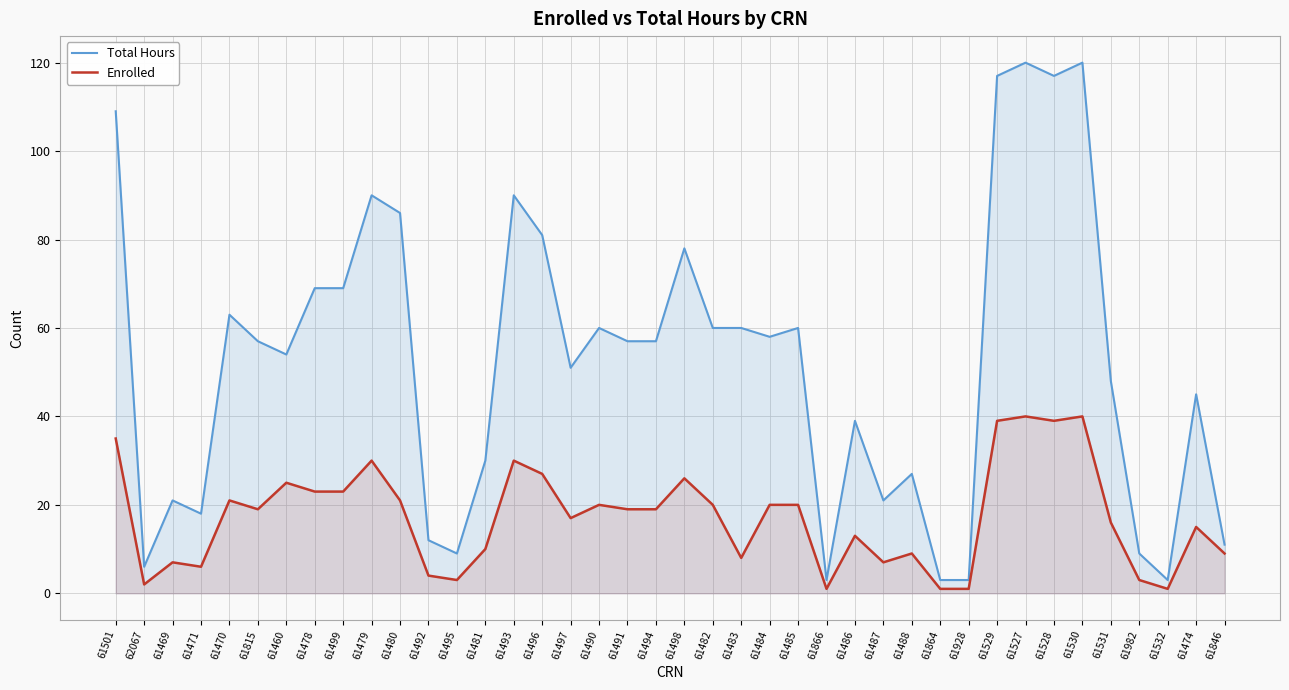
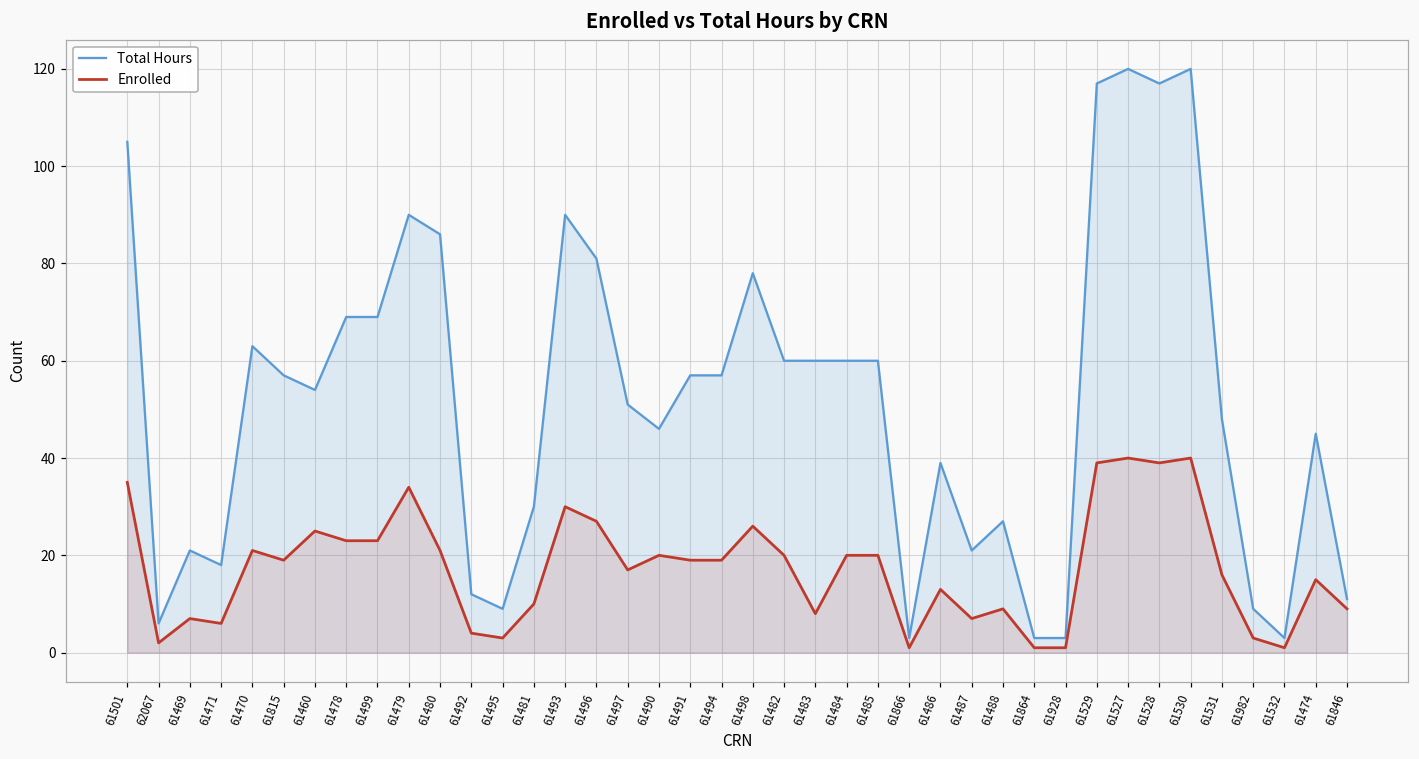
  {
    "Total Hours": {
-     "61501": 109,
+     "61501": 105,
      "62067": 6,
      "61469": 21,
      "61471": 18,
      "61470": 63,
      "61815": 57,
      "61460": 54,
      "61478": 69,
      "61499": 69,
      "61479": 90,
      "61480": 86,
      "61492": 12,
      "61495": 9,
      "61481": 30,
      "61493": 90,
      "61496": 81,
      "61497": 51,
-     "61490": 60,
+     "61490": 46,
      "61491": 57,
      "61494": 57,
      "61498": 78,
      "61482": 60,
      "61483": 60,
-     "61484": 58,
+     "61484": 60,
      "61485": 60,
      "61866": 3,
      "61486": 39,
      "61487": 21,
      "61488": 27,
      "61864": 3,
      "61928": 3,
      "61529": 117,
      "61527": 120,
      "61528": 117,
      "61530": 120,
      "61531": 48,
      "61982": 9,
      "61532": 3,
      "61474": 45,
      "61846": 11
    },
    "Enrolled": {
      "61501": 35,
      "62067": 2,
      "61469": 7,
      "61471": 6,
      "61470": 21,
      "61815": 19,
      "61460": 25,
      "61478": 23,
      "61499": 23,
-     "61479": 30,
+     "61479": 34,
      "61480": 21,
      "61492": 4,
      "61495": 3,
      "61481": 10,
      "61493": 30,
      "61496": 27,
      "61497": 17,
      "61490": 20,
      "61491": 19,
      "61494": 19,
      "61498": 26,
      "61482": 20,
      "61483": 8,
      "61484": 20,
      "61485": 20,
      "61866": 1,
      "61486": 13,
      "61487": 7,
      "61488": 9,
      "61864": 1,
      "61928": 1,
      "61529": 39,
      "61527": 40,
      "61528": 39,
      "61530": 40,
      "61531": 16,
      "61982": 3,
      "61532": 1,
      "61474": 15,
      "61846": 9
    }
  }
